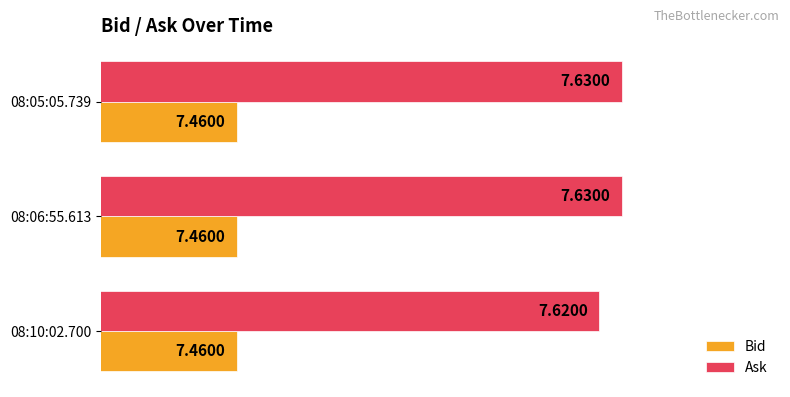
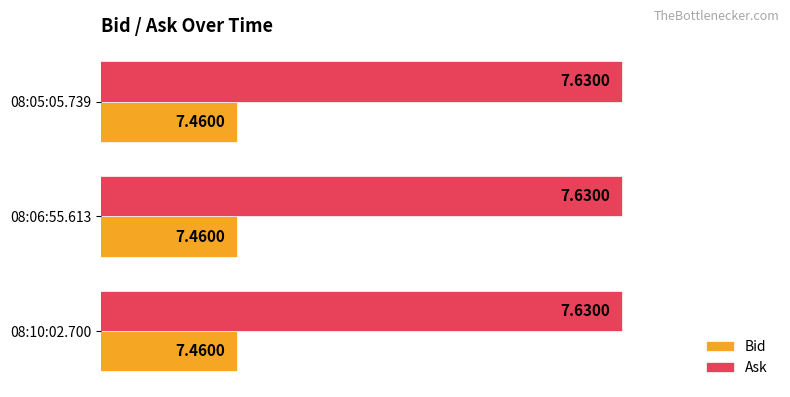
  {
    "Bid": {
      "08:05:05.739": 7.4600,
      "08:06:55.613": 7.4600,
      "08:10:02.700": 7.4600
    },
    "Ask": {
      "08:05:05.739": 7.6300,
      "08:06:55.613": 7.6300,
-     "08:10:02.700": 7.6200
+     "08:10:02.700": 7.6300
    }
  }
